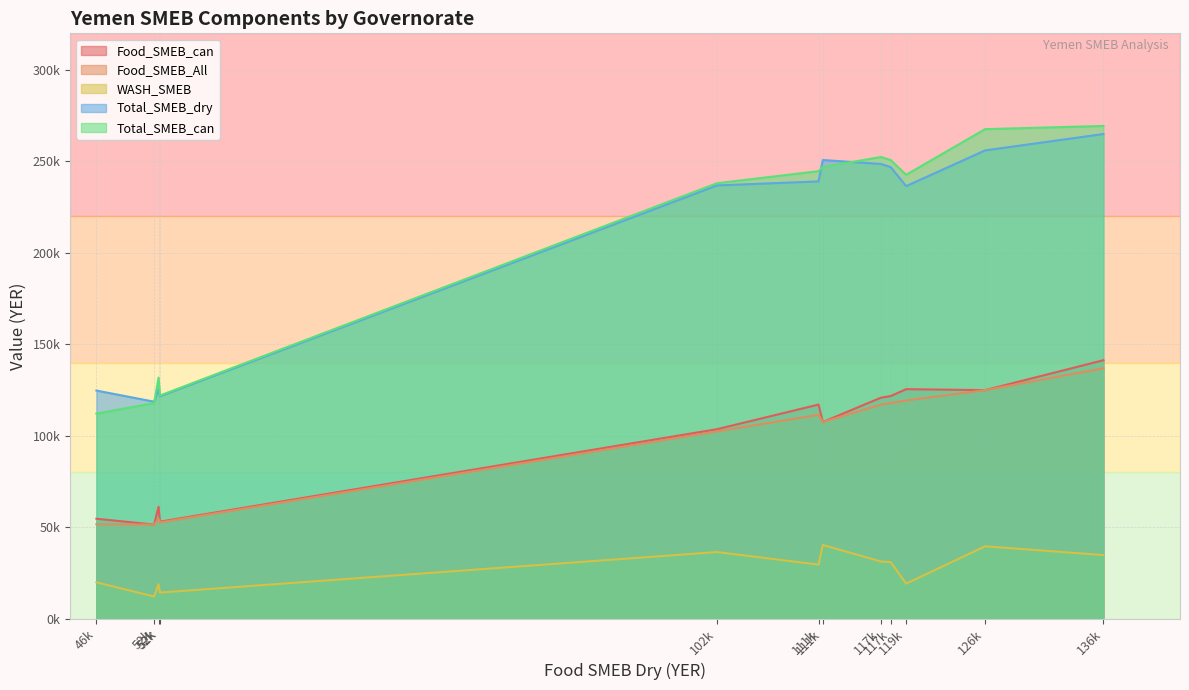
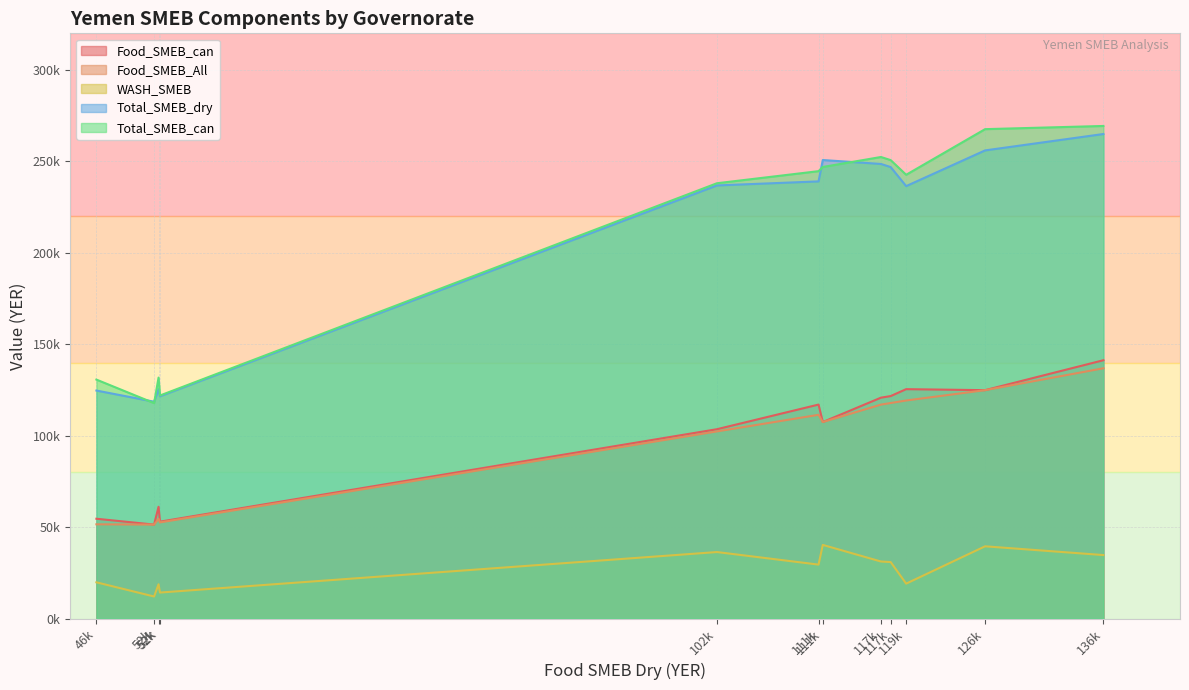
  {
    "Total_SMEB_dry": {
      "46k": 125000,
      "119k": 236000,
      "126k": 256000,
      "136k": 265000
    },
    "Total_SMEB_can": {
-     "46k": 112000,
+     "46k": 131000,
      "119k": 243000,
      "126k": 268000,
      "136k": 269000
    }
  }
